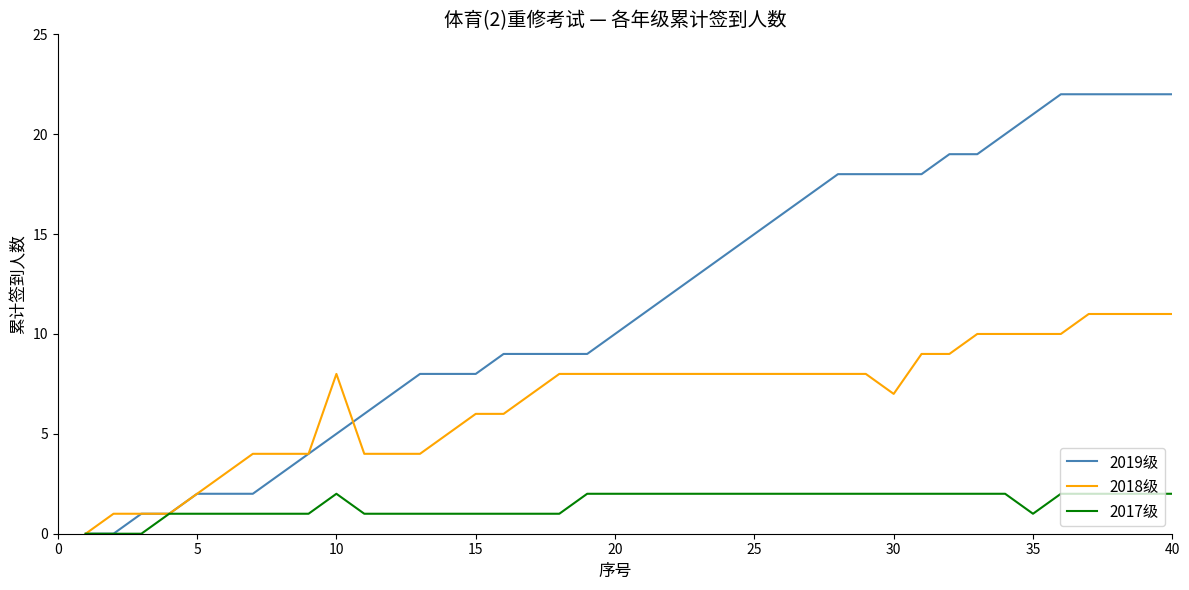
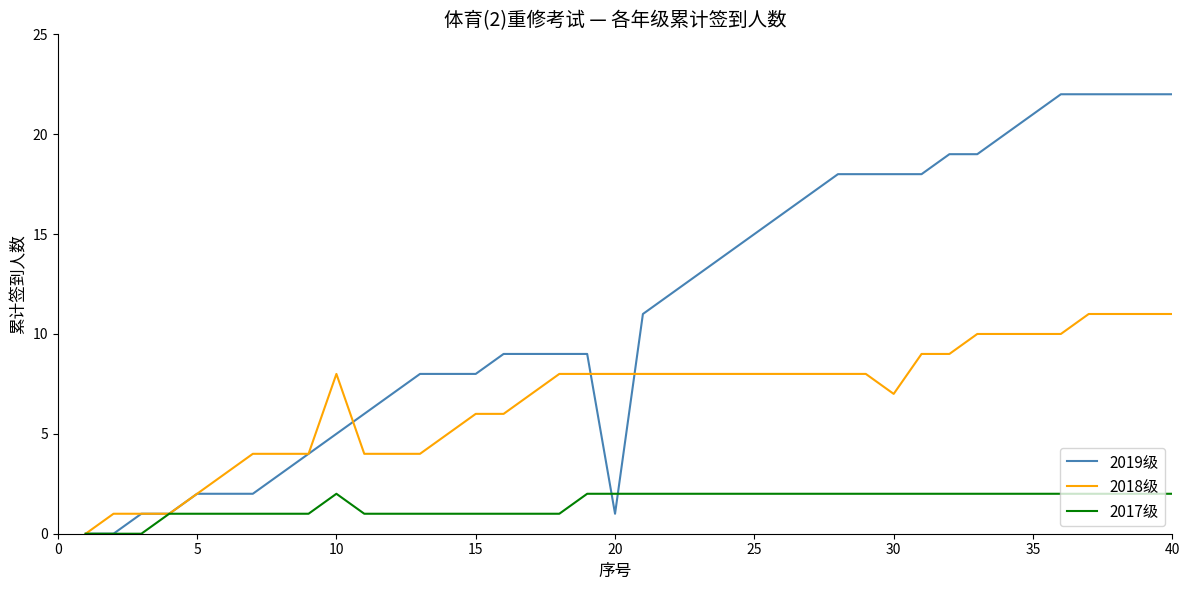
  {
    "2019级": {
      "10": 5,
      "15": 8,
-     "20": 10,
+     "20": 1,
      "25": 15,
      "30": 18,
      "35": 21,
      "40": 22
    },
    "2018级": {
      "10": 8,
      "15": 6,
      "20": 8,
      "25": 8,
      "30": 7,
      "35": 10,
      "40": 11
    },
    "2017级": {
      "5": 1,
      "10": 2,
      "15": 1,
      "20": 2,
      "25": 2,
      "30": 2,
-     "35": 1,
+     "35": 2,
      "40": 2
    }
  }
